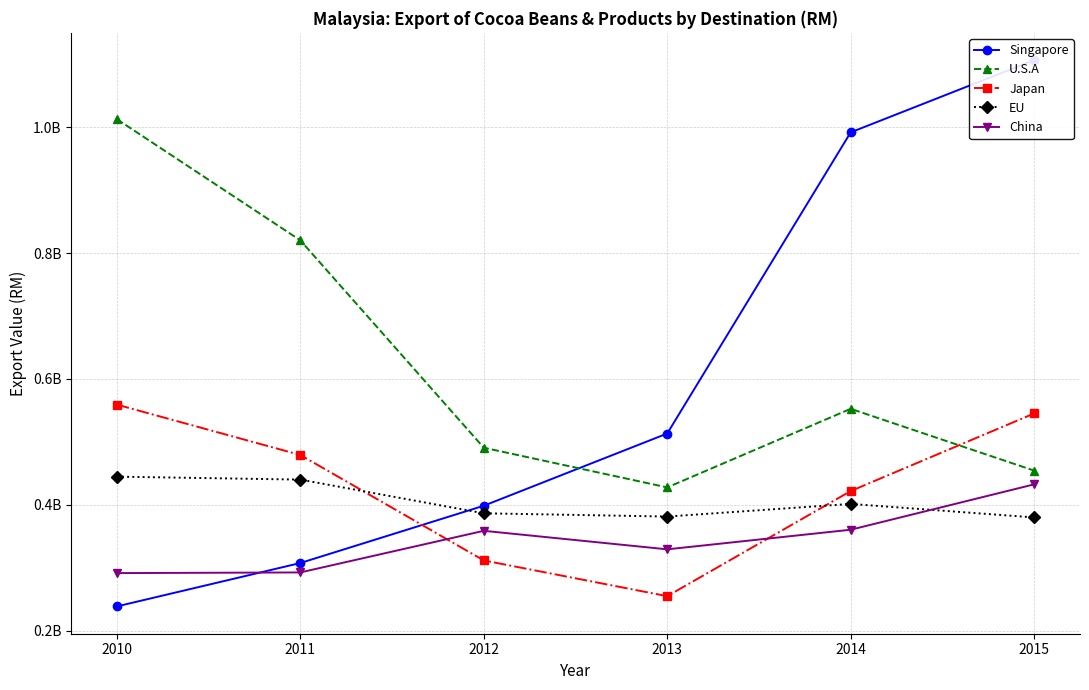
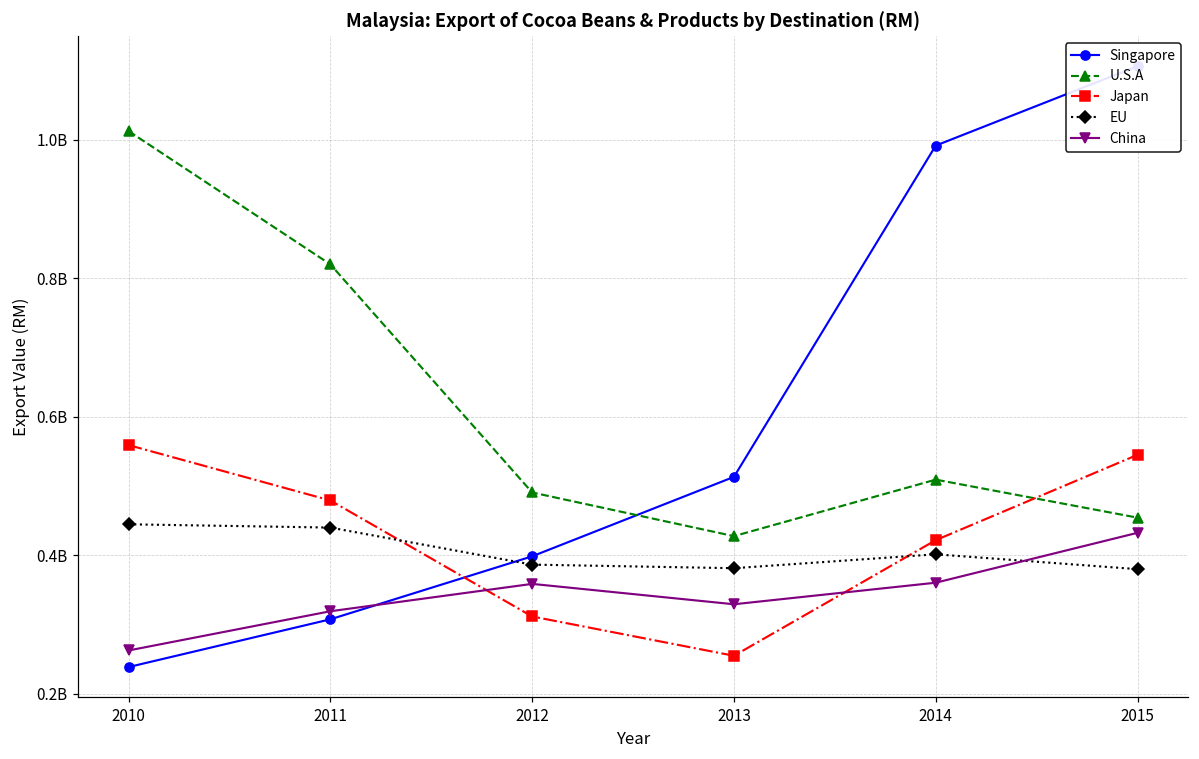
  {
    "Singapore": {
      "2010": 240000000,
      "2011": 310000000,
      "2012": 400000000,
      "2013": 510000000,
      "2014": 990000000
    },
    "U.S.A": {
      "2010": 1010000000,
      "2011": 820000000,
      "2012": 490000000,
      "2013": 430000000,
-     "2014": 550000000,
+     "2014": 510000000,
      "2015": 450000000
    },
    "Japan": {
      "2010": 560000000,
      "2011": 480000000,
      "2012": 310000000,
      "2013": 250000000,
      "2014": 420000000,
      "2015": 550000000
    },
    "EU": {
      "2010": 440000000,
      "2011": 440000000,
      "2012": 390000000,
      "2013": 380000000,
      "2014": 400000000,
      "2015": 380000000
    },
    "China": {
-     "2010": 290000000,
-     "2011": 290000000,
+     "2010": 260000000,
+     "2011": 320000000,
      "2012": 360000000,
      "2013": 330000000,
      "2014": 360000000,
      "2015": 430000000
    }
  }
